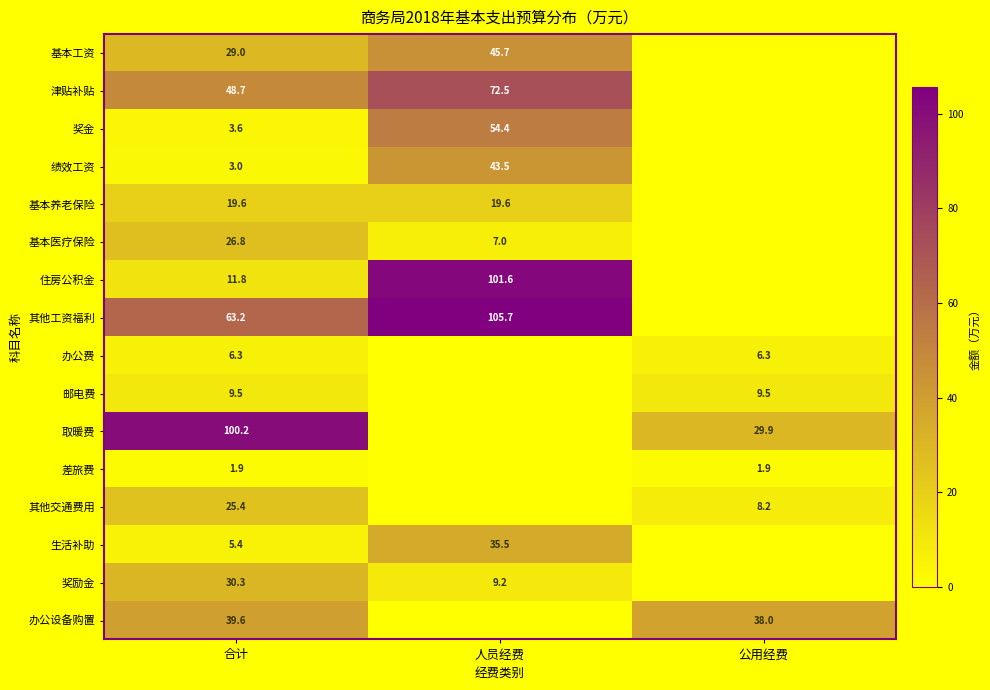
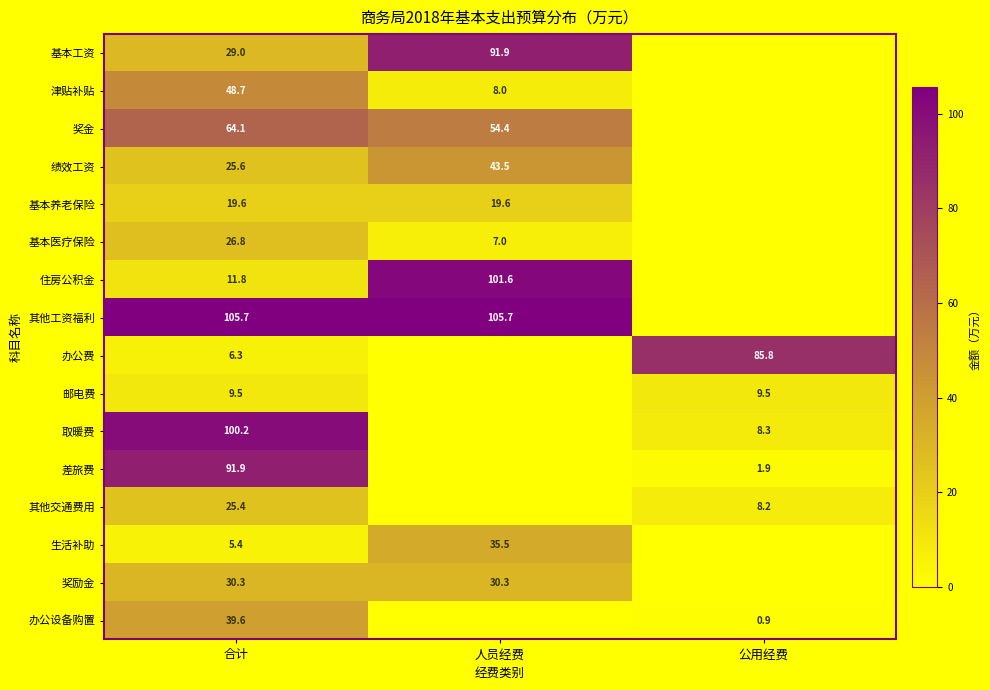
  {
    "基本工资": {
      "合计": 29.0,
-     "人员经费": 45.7
+     "人员经费": 91.9
    },
    "津贴补贴": {
      "合计": 48.7,
-     "人员经费": 72.5
+     "人员经费": 8.0
    },
    "奖金": {
-     "合计": 3.6,
+     "合计": 64.1,
      "人员经费": 54.4
    },
    "绩效工资": {
-     "合计": 3.0,
+     "合计": 25.6,
      "人员经费": 43.5
    },
    "基本养老保险": {
      "合计": 19.6,
      "人员经费": 19.6
    },
    "基本医疗保险": {
      "合计": 26.8,
      "人员经费": 7.0
    },
    "住房公积金": {
      "合计": 11.8,
      "人员经费": 101.6
    },
    "其他工资福利": {
-     "合计": 63.2,
+     "合计": 105.7,
      "人员经费": 105.7
    },
    "办公费": {
      "合计": 6.3,
-     "公用经费": 6.3
+     "公用经费": 85.8
    },
    "邮电费": {
      "合计": 9.5,
      "公用经费": 9.5
    },
    "取暖费": {
      "合计": 100.2,
-     "公用经费": 29.9
+     "公用经费": 8.3
    },
    "差旅费": {
-     "合计": 1.9,
+     "合计": 91.9,
      "公用经费": 1.9
    },
    "其他交通费用": {
      "合计": 25.4,
      "公用经费": 8.2
    },
    "生活补助": {
      "合计": 5.4,
      "人员经费": 35.5
    },
    "奖励金": {
      "合计": 30.3,
-     "人员经费": 9.2
+     "人员经费": 30.3
    },
    "办公设备购置": {
      "合计": 39.6,
-     "公用经费": 38.0
+     "公用经费": 0.9
    }
  }
